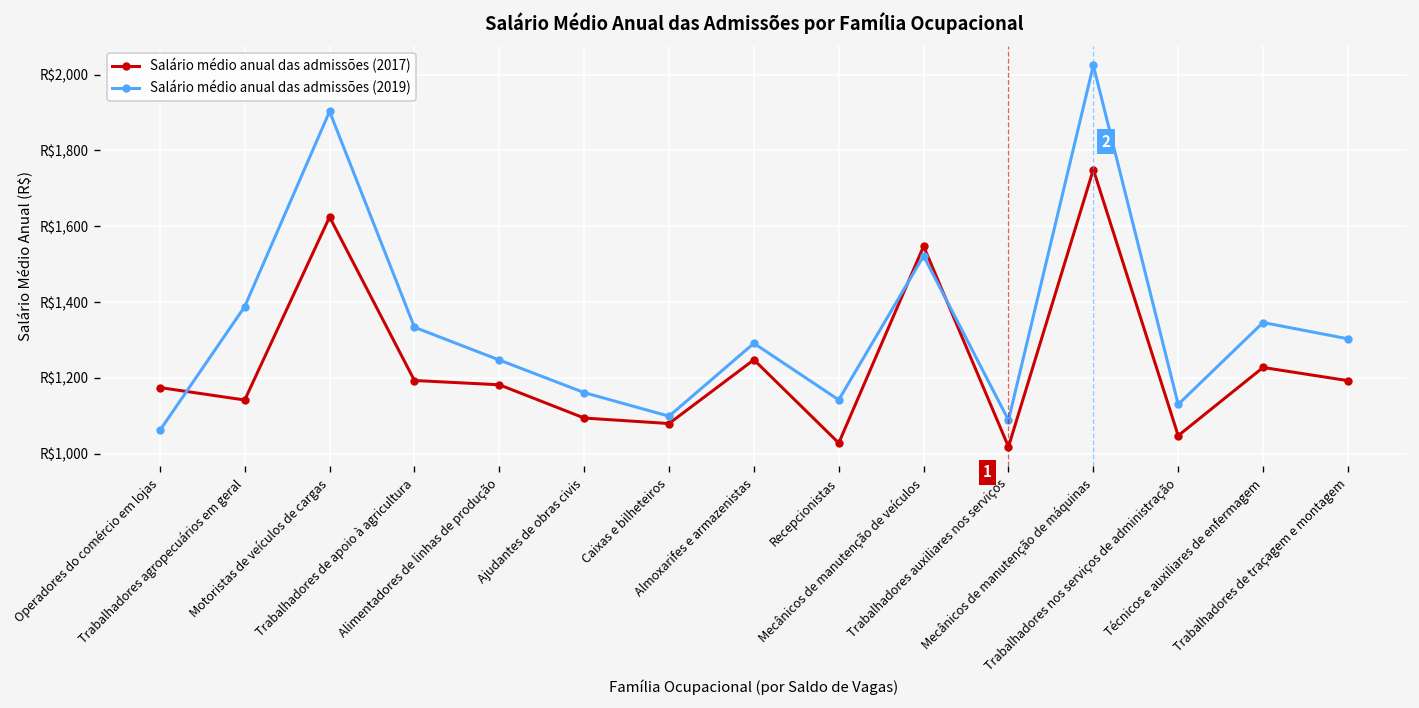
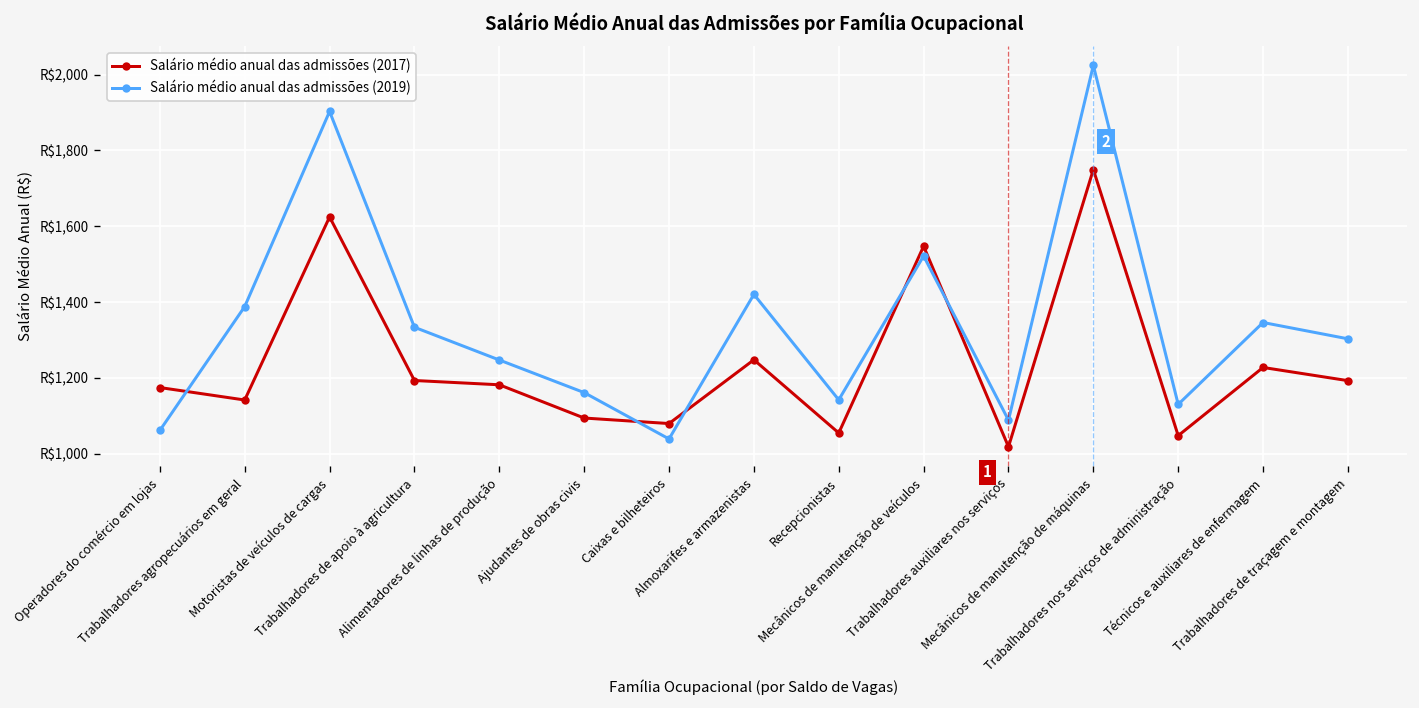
  {
    "Salário médio anual das admissões (2017)": {
      "Operadores do comércio em lojas": "R$1,170",
      "Trabalhadores agropecuários em geral": "R$1,140",
      "Motoristas de veículos de cargas": "R$1,620",
      "Trabalhadores de apoio à agricultura": "R$1,190",
      "Alimentadores de linhas de produção": "R$1,180",
      "Ajudantes de obras civis": "R$1,090",
      "Caixas e bilheteiros": "R$1,080",
      "Almoxarifes e armazenistas": "R$1,250",
-     "Recepcionistas": "R$1,030",
+     "Recepcionistas": "R$1,050",
      "Mecânicos de manutenção de veículos": "R$1,550",
      "Trabalhadores nos serviços de administração": "R$1,050",
      "Técnicos e auxiliares de enfermagem": "R$1,230",
      "Trabalhadores de traçagem e montagem": "R$1,190"
    },
    "Salário médio anual das admissões (2019)": {
      "Operadores do comércio em lojas": "R$1,060",
      "Trabalhadores agropecuários em geral": "R$1,390",
      "Motoristas de veículos de cargas": "R$1,900",
      "Trabalhadores de apoio à agricultura": "R$1,330",
      "Alimentadores de linhas de produção": "R$1,250",
      "Ajudantes de obras civis": "R$1,160",
-     "Caixas e bilheteiros": "R$1,100",
-     "Almoxarifes e armazenistas": "R$1,290",
+     "Caixas e bilheteiros": "R$1,040",
+     "Almoxarifes e armazenistas": "R$1,420",
      "Recepcionistas": "R$1,140",
      "Mecânicos de manutenção de veículos": "R$1,520",
      "Trabalhadores auxiliares nos serviços": "R$1,090",
      "Mecânicos de manutenção de máquinas": "R$2,020",
      "Trabalhadores nos serviços de administração": "R$1,130",
      "Técnicos e auxiliares de enfermagem": "R$1,350",
      "Trabalhadores de traçagem e montagem": "R$1,300"
    }
  }
